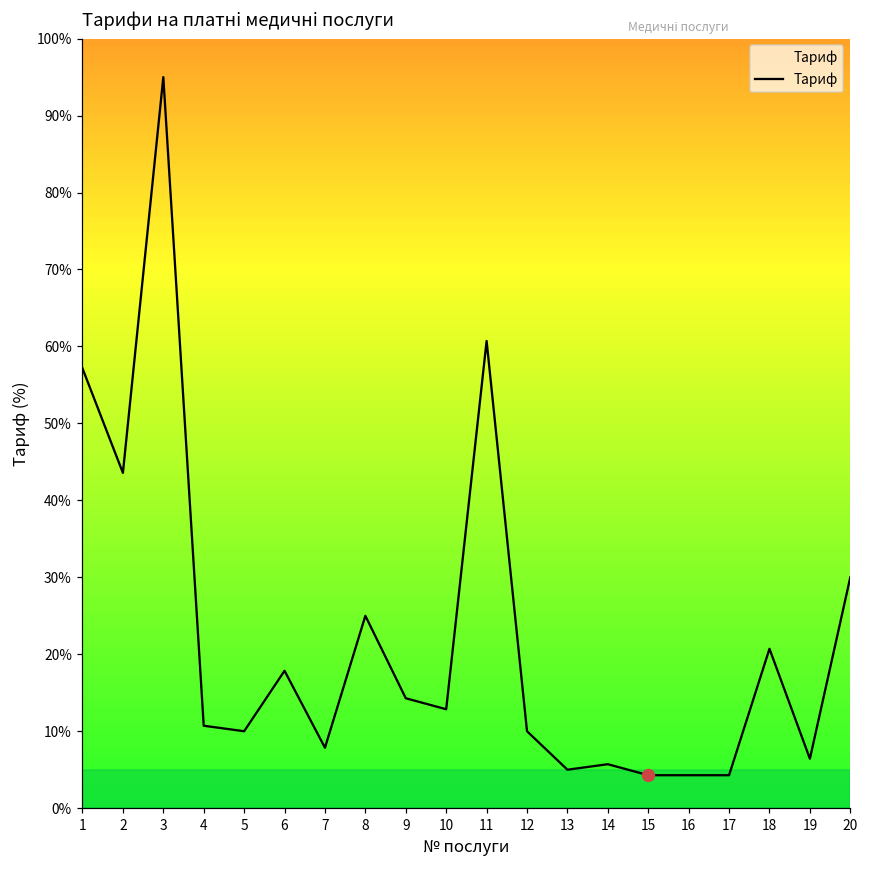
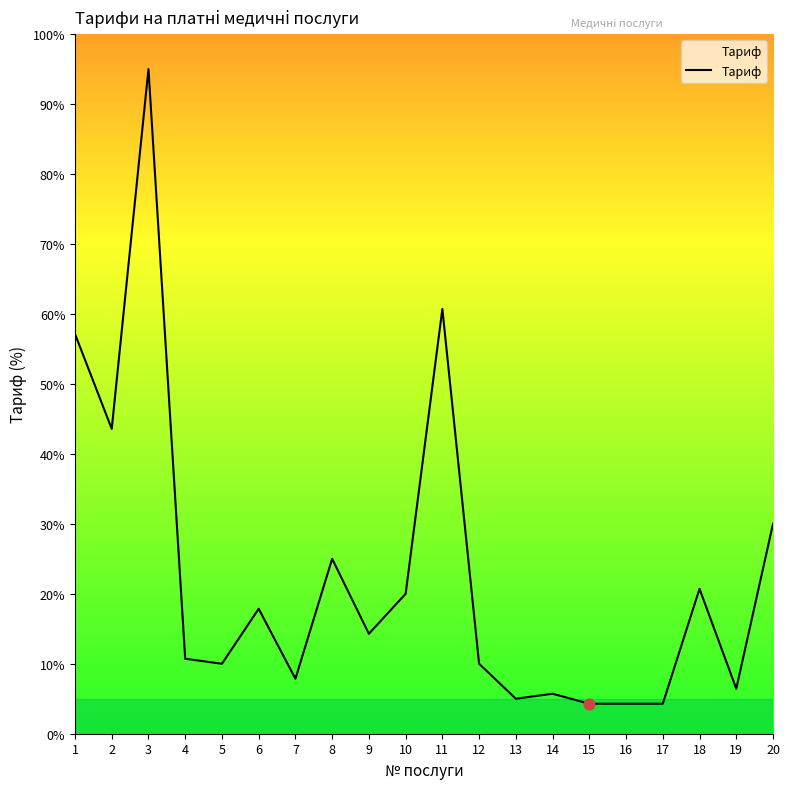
  {
    "Тариф": {
      "1": "57%",
      "2": "44%",
      "3": "95%",
      "4": "11%",
      "5": "10%",
      "6": "18%",
      "7": "8%",
      "8": "25%",
      "9": "14%",
-     "10": "13%",
+     "10": "20%",
      "11": "61%",
      "12": "10%",
      "14": "6%",
      "18": "21%",
      "19": "6%",
      "20": "30%"
    }
  }
